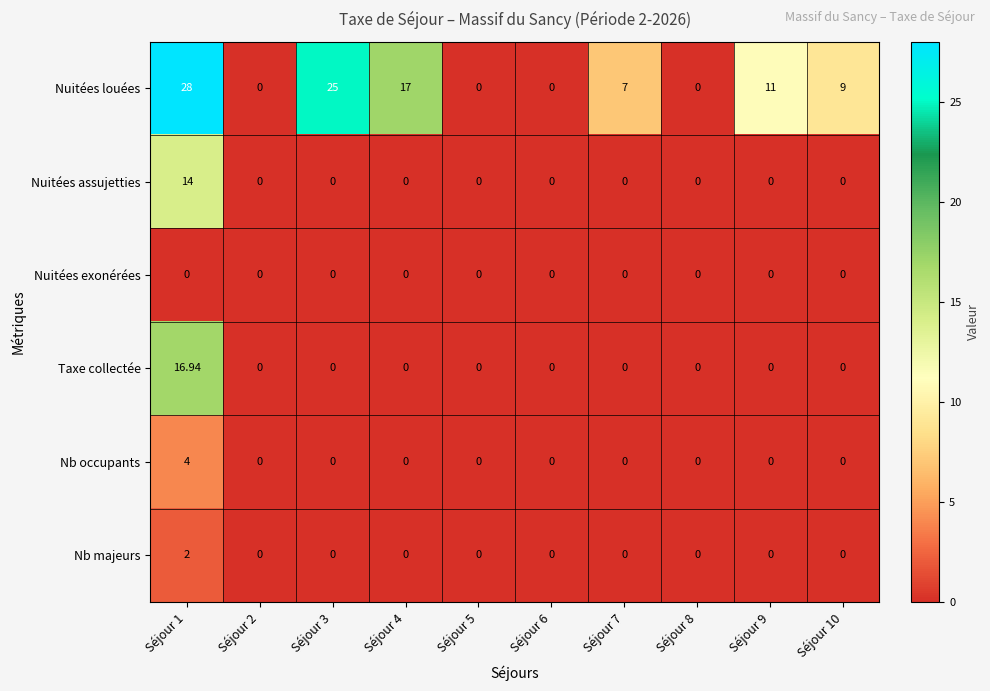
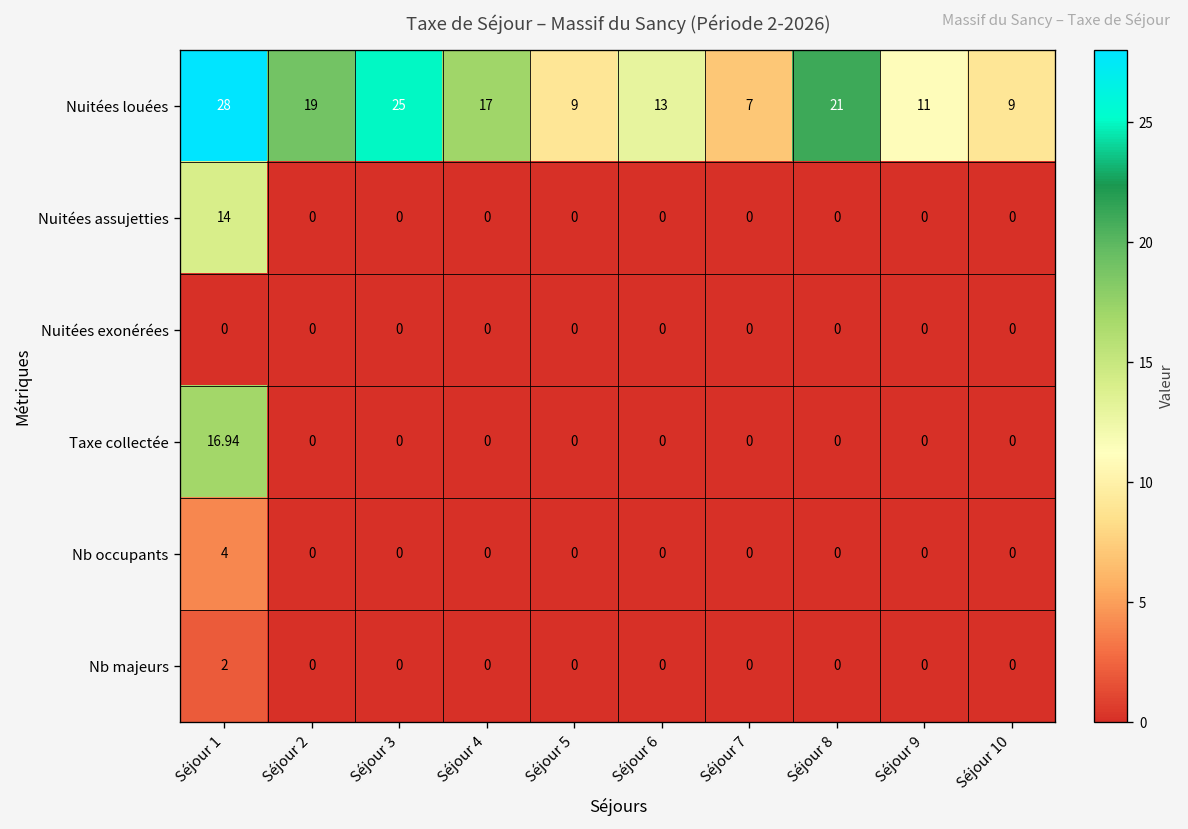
  {
    "Nuitées louées": {
      "Séjour 1": 28,
-     "Séjour 2": 0,
+     "Séjour 2": 19,
      "Séjour 3": 25,
      "Séjour 4": 17,
-     "Séjour 5": 0,
-     "Séjour 6": 0,
+     "Séjour 5": 9,
+     "Séjour 6": 13,
      "Séjour 7": 7,
-     "Séjour 8": 0,
+     "Séjour 8": 21,
      "Séjour 9": 11,
      "Séjour 10": 9
    },
    "Nuitées assujetties": {
      "Séjour 1": 14,
      "Séjour 2": 0,
      "Séjour 3": 0,
      "Séjour 4": 0,
      "Séjour 5": 0,
      "Séjour 6": 0,
      "Séjour 7": 0,
      "Séjour 8": 0,
      "Séjour 9": 0,
      "Séjour 10": 0
    },
    "Nuitées exonérées": {
      "Séjour 1": 0,
      "Séjour 2": 0,
      "Séjour 3": 0,
      "Séjour 4": 0,
      "Séjour 5": 0,
      "Séjour 6": 0,
      "Séjour 7": 0,
      "Séjour 8": 0,
      "Séjour 9": 0,
      "Séjour 10": 0
    },
    "Taxe collectée": {
      "Séjour 1": 16.94,
      "Séjour 2": 0,
      "Séjour 3": 0,
      "Séjour 4": 0,
      "Séjour 5": 0,
      "Séjour 6": 0,
      "Séjour 7": 0,
      "Séjour 8": 0,
      "Séjour 9": 0,
      "Séjour 10": 0
    },
    "Nb occupants": {
      "Séjour 1": 4,
      "Séjour 2": 0,
      "Séjour 3": 0,
      "Séjour 4": 0,
      "Séjour 5": 0,
      "Séjour 6": 0,
      "Séjour 7": 0,
      "Séjour 8": 0,
      "Séjour 9": 0,
      "Séjour 10": 0
    },
    "Nb majeurs": {
      "Séjour 1": 2,
      "Séjour 2": 0,
      "Séjour 3": 0,
      "Séjour 4": 0,
      "Séjour 5": 0,
      "Séjour 6": 0,
      "Séjour 7": 0,
      "Séjour 8": 0,
      "Séjour 9": 0,
      "Séjour 10": 0
    }
  }
